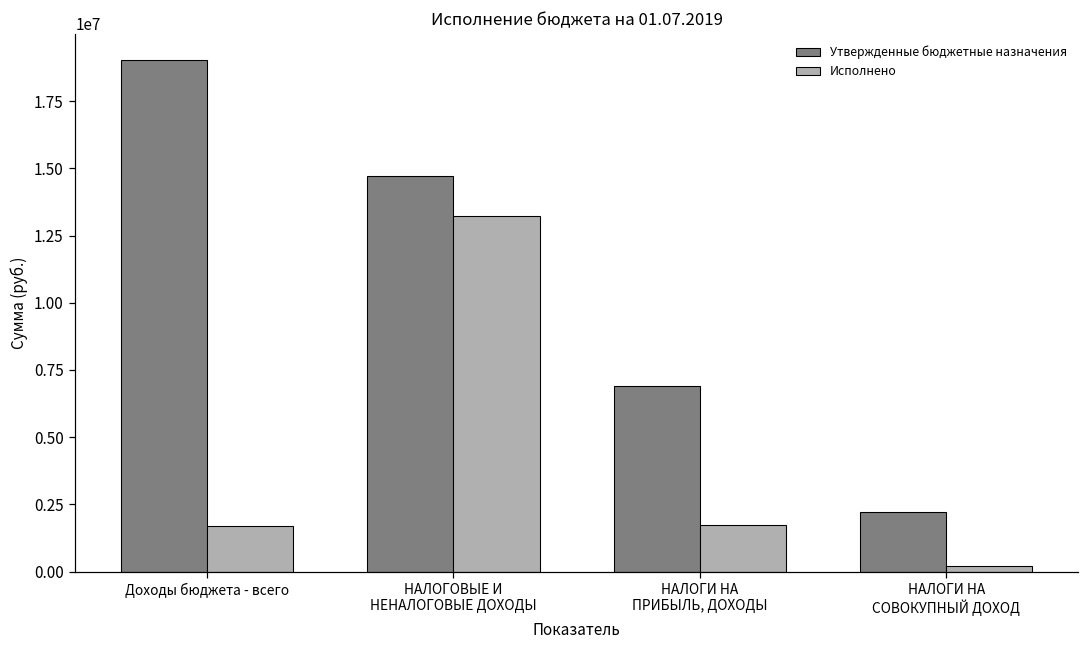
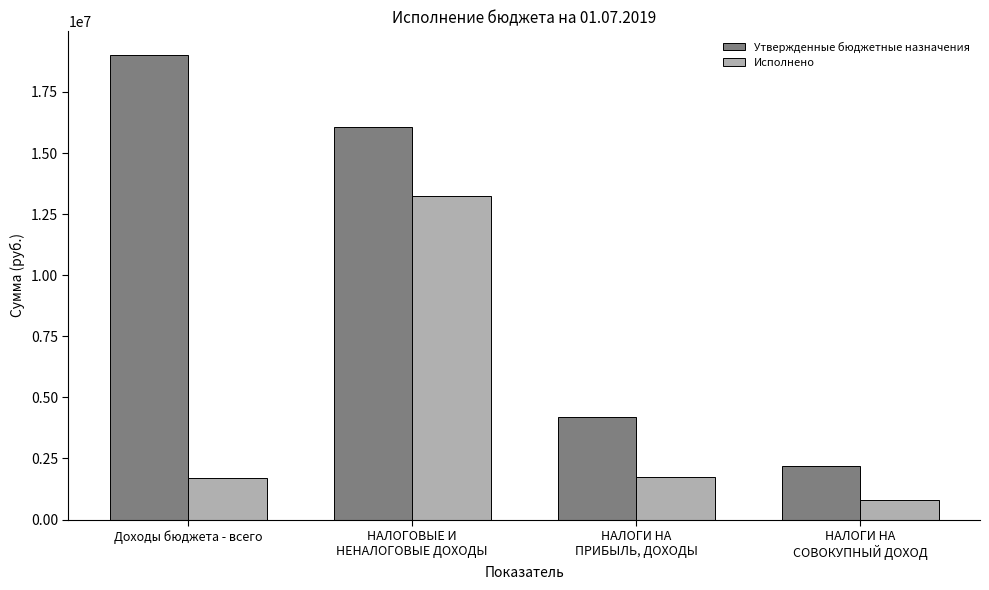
  {
    "Утвержденные бюджетные назначения": {
      "Доходы бюджета - всего": 19000000,
-     "НАЛОГОВЫЕ И НЕНАЛОГОВЫЕ ДОХОДЫ": 14700000,
-     "НАЛОГИ НА ПРИБЫЛЬ, ДОХОДЫ": 6900000,
+     "НАЛОГОВЫЕ И НЕНАЛОГОВЫЕ ДОХОДЫ": 16100000,
+     "НАЛОГИ НА ПРИБЫЛЬ, ДОХОДЫ": 4200000,
      "НАЛОГИ НА СОВОКУПНЫЙ ДОХОД": 2200000
    },
    "Исполнено": {
      "Доходы бюджета - всего": 1700000,
      "НАЛОГОВЫЕ И НЕНАЛОГОВЫЕ ДОХОДЫ": 13200000,
      "НАЛОГИ НА ПРИБЫЛЬ, ДОХОДЫ": 1700000,
-     "НАЛОГИ НА СОВОКУПНЫЙ ДОХОД": 200000
+     "НАЛОГИ НА СОВОКУПНЫЙ ДОХОД": 800000
    }
  }
